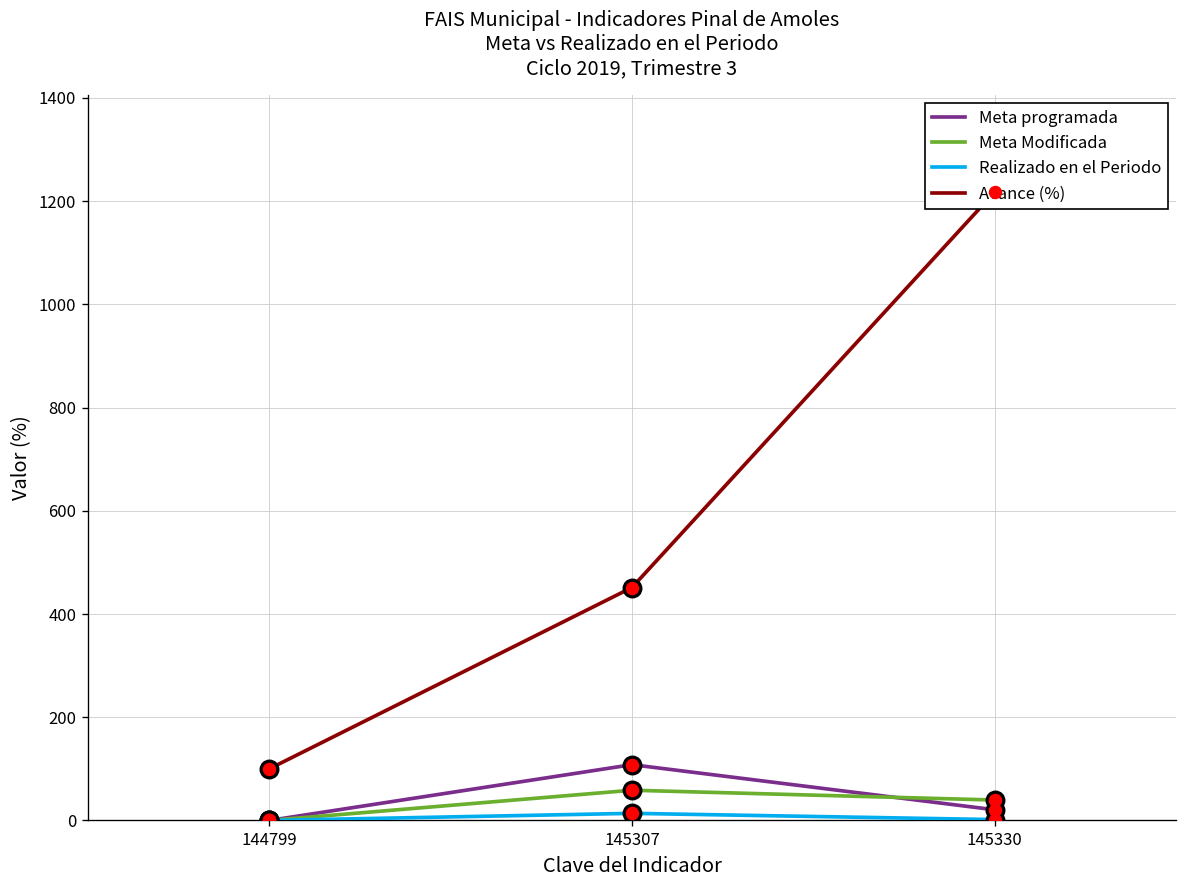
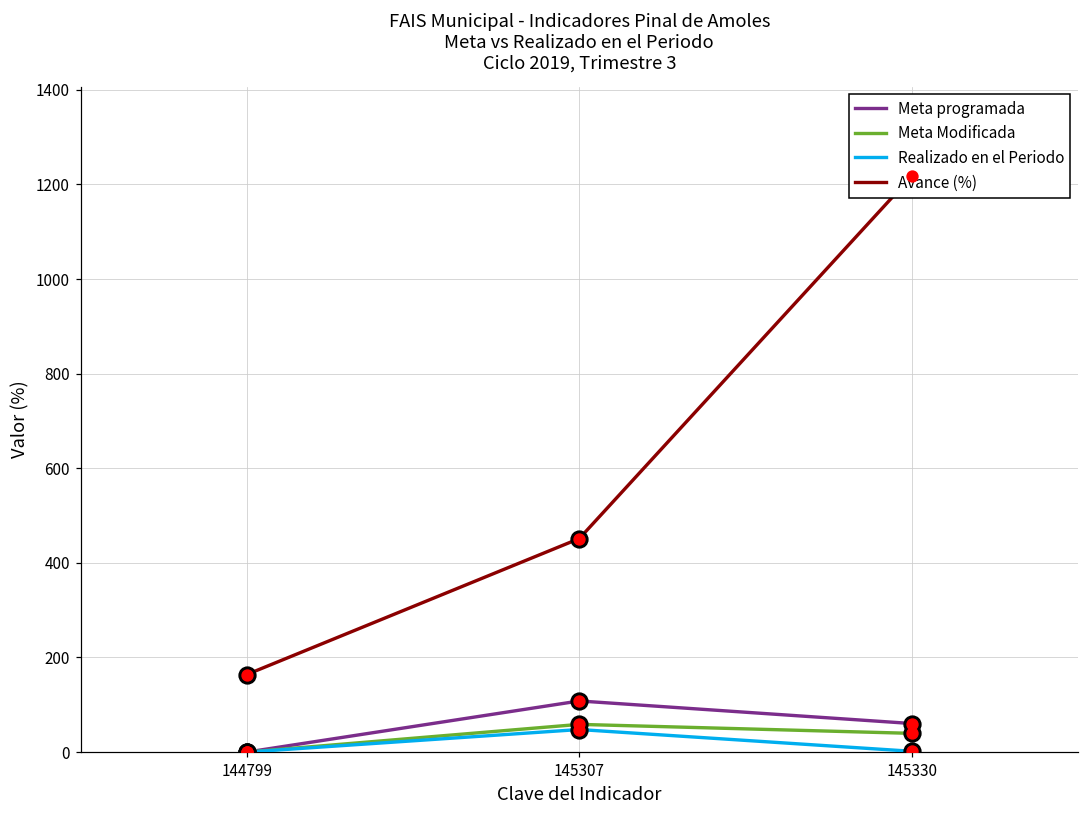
  {
    "Meta programada": {
      "145307": 110,
-     "145330": 20
+     "145330": 60
    },
    "Meta Modificada": {
      "145307": 60,
      "145330": 40
    },
    "Realizado en el Periodo": {
-     "145307": 10,
+     "145307": 50,
      "145330": 0
    },
    "Avance (%)": {
-     "144799": 100,
+     "144799": 160,
      "145307": 450
    }
  }
